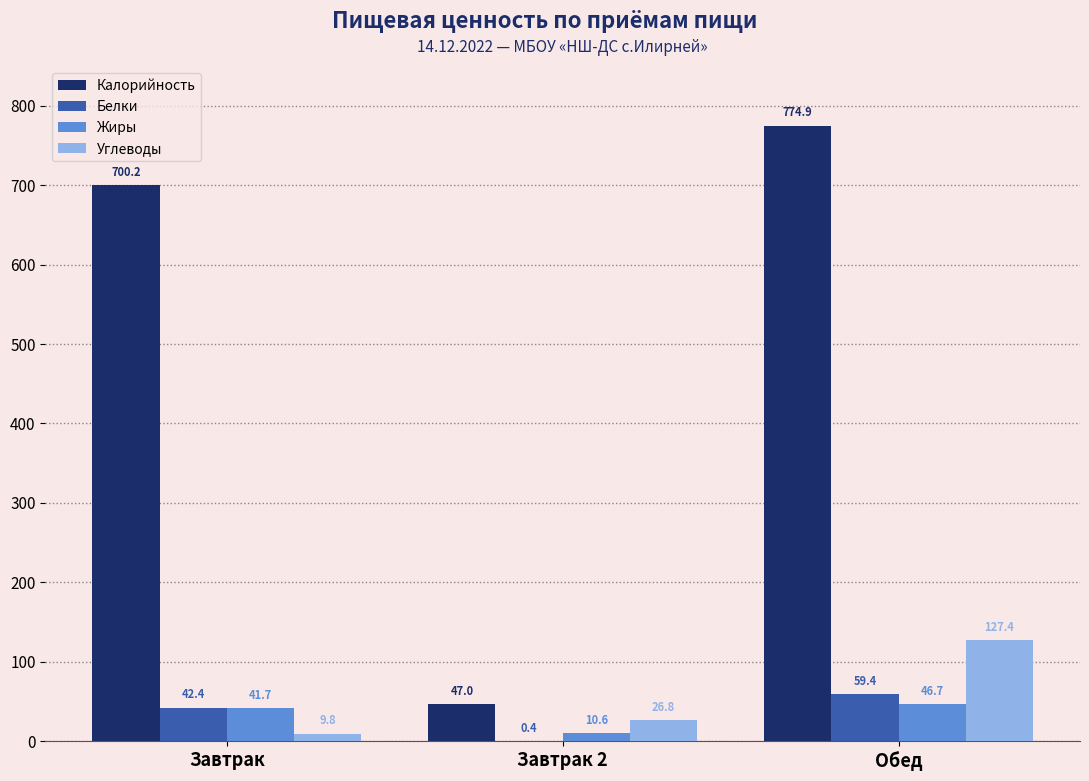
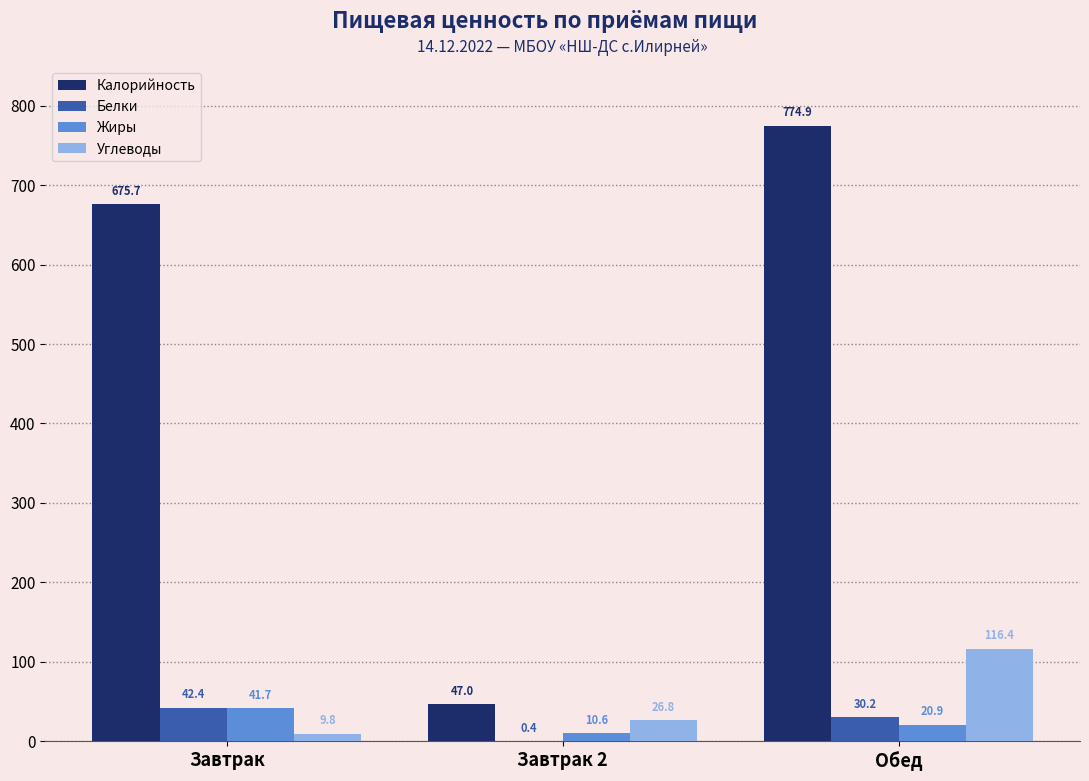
  {
    "Калорийность": {
-     "Завтрак": 700.2,
+     "Завтрак": 675.7,
      "Завтрак 2": 47.0,
      "Обед": 774.9
    },
    "Белки": {
      "Завтрак": 42.4,
      "Завтрак 2": 0.4,
-     "Обед": 59.4
+     "Обед": 30.2
    },
    "Жиры": {
      "Завтрак": 41.7,
      "Завтрак 2": 10.6,
-     "Обед": 46.7
+     "Обед": 20.9
    },
    "Углеводы": {
      "Завтрак": 9.8,
      "Завтрак 2": 26.8,
-     "Обед": 127.4
+     "Обед": 116.4
    }
  }
